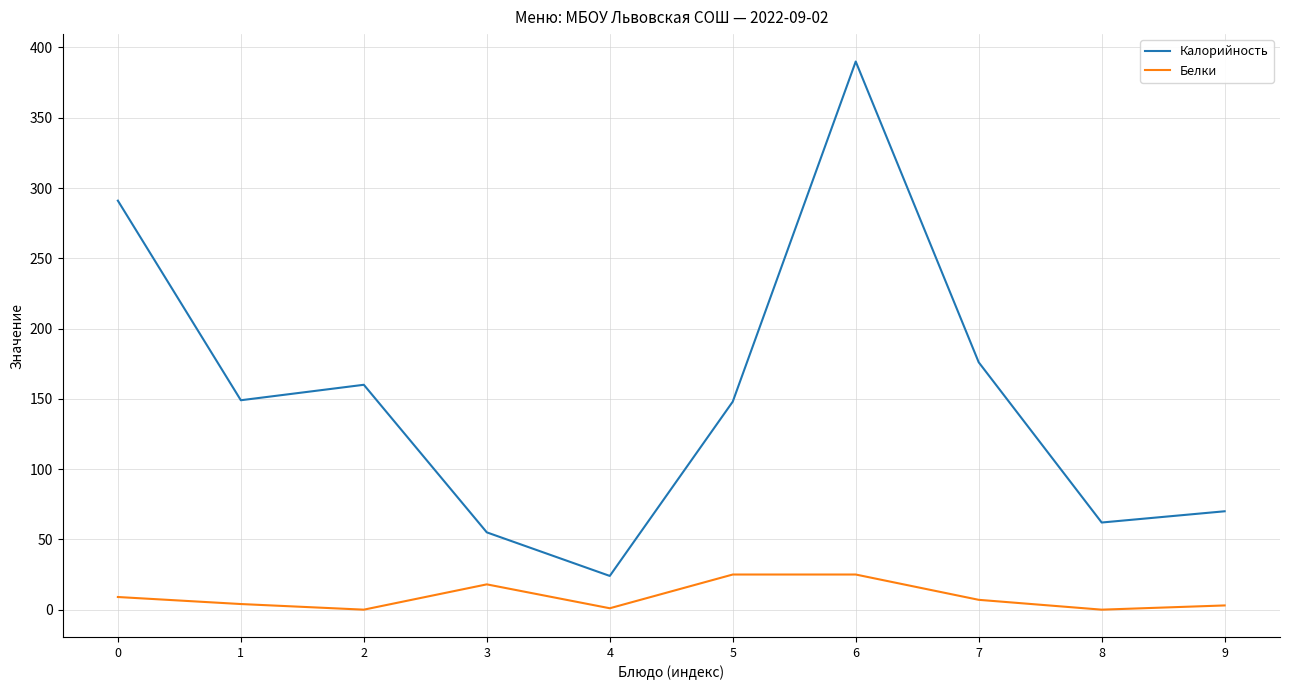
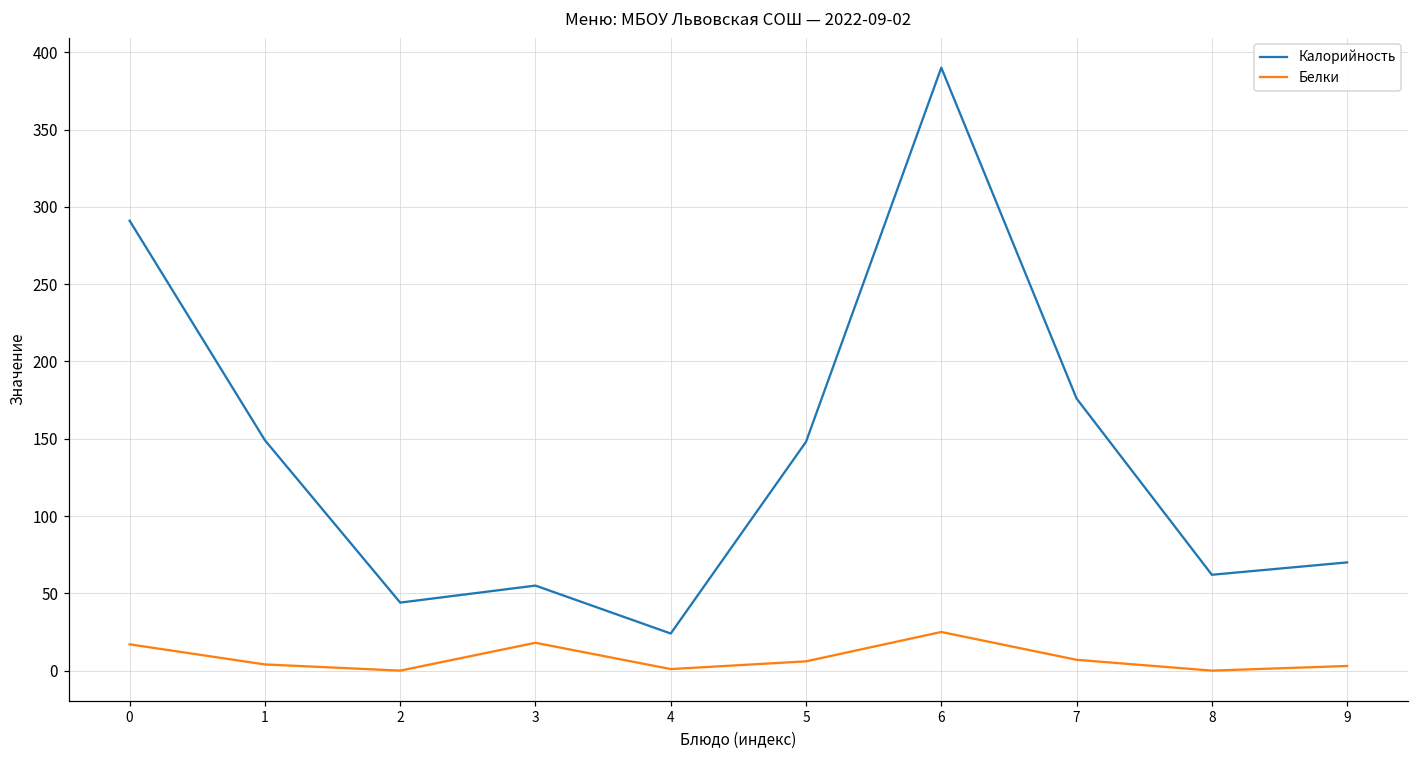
  {
    "Калорийность": {
      "0": 291,
      "1": 149,
-     "2": 160,
+     "2": 44,
      "3": 55,
      "4": 24,
      "5": 148,
      "6": 390,
      "7": 176,
      "8": 62,
      "9": 70
    },
    "Белки": {
-     "0": 9,
+     "0": 17,
      "1": 4,
      "2": 0,
      "3": 18,
      "4": 1,
-     "5": 25,
+     "5": 6,
      "6": 25,
      "7": 7,
      "8": 0,
      "9": 3
    }
  }
